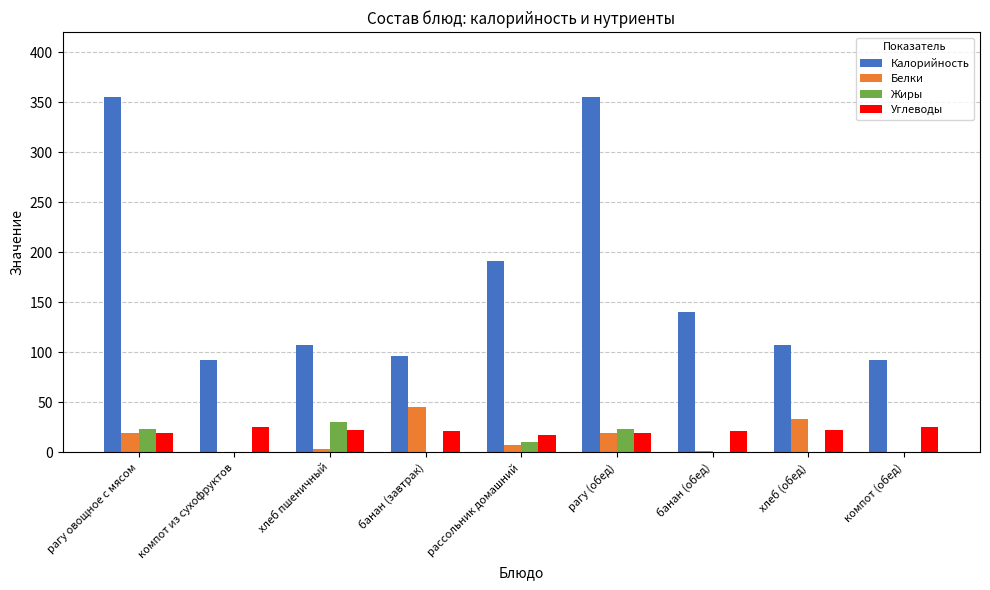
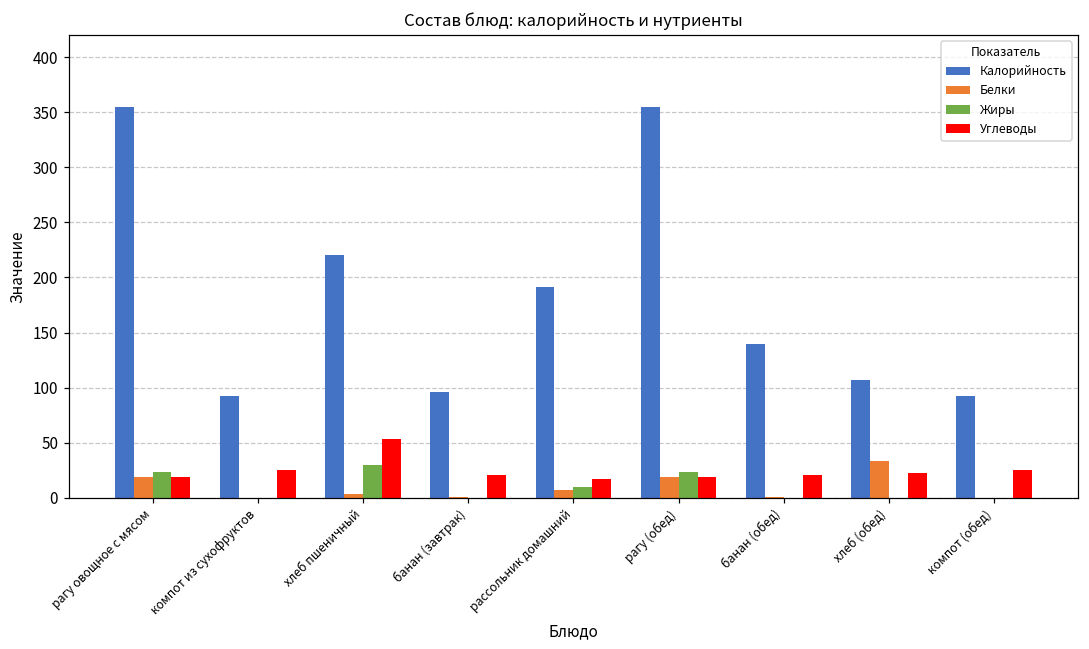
  {
    "Калорийность": {
      "рагу овощное с мясом": 355,
      "компот из сухофруктов": 92,
-     "хлеб пшеничный": 107,
+     "хлеб пшеничный": 220,
      "банан (завтрак)": 96,
      "рассольник домашний": 191,
      "рагу (обед)": 355,
      "банан (обед)": 140,
      "хлеб (обед)": 107,
      "компот (обед)": 92
    },
    "Белки": {
      "рагу овощное с мясом": 19,
      "компот из сухофруктов": 0,
      "хлеб пшеничный": 3,
-     "банан (завтрак)": 45,
+     "банан (завтрак)": 1,
      "рассольник домашний": 7,
      "рагу (обед)": 19,
      "хлеб (обед)": 33,
      "компот (обед)": 0
    },
    "Жиры": {
      "рагу овощное с мясом": 23,
      "компот из сухофруктов": 0,
      "хлеб пшеничный": 30,
      "банан (завтрак)": 0,
      "рассольник домашний": 10,
      "рагу (обед)": 23,
      "банан (обед)": 0,
      "хлеб (обед)": 0,
      "компот (обед)": 0
    },
    "Углеводы": {
      "рагу овощное с мясом": 19,
      "компот из сухофруктов": 25,
-     "хлеб пшеничный": 22,
+     "хлеб пшеничный": 53,
      "банан (завтрак)": 21,
      "рассольник домашний": 17,
      "рагу (обед)": 19,
      "банан (обед)": 21,
      "хлеб (обед)": 22,
      "компот (обед)": 25
    }
  }
